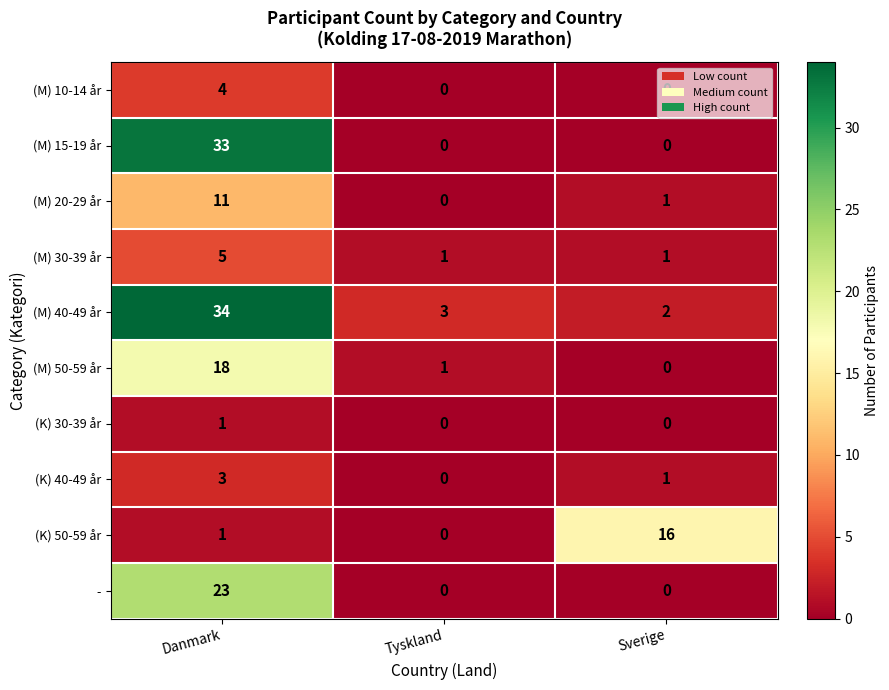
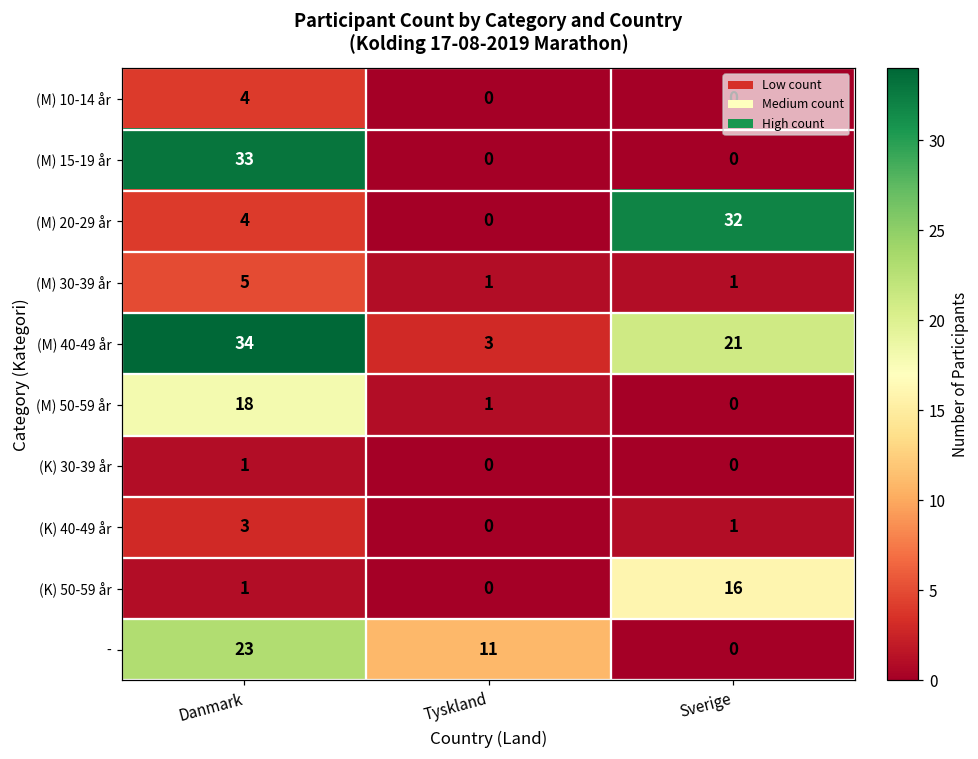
  {
    "(M) 10-14 år": {
      "Danmark": 4,
      "Tyskland": 0
    },
    "(M) 15-19 år": {
      "Danmark": 33,
      "Tyskland": 0,
      "Sverige": 0
    },
    "(M) 20-29 år": {
-     "Danmark": 11,
+     "Danmark": 4,
      "Tyskland": 0,
-     "Sverige": 1
+     "Sverige": 32
    },
    "(M) 30-39 år": {
      "Danmark": 5,
      "Tyskland": 1,
      "Sverige": 1
    },
    "(M) 40-49 år": {
      "Danmark": 34,
      "Tyskland": 3,
-     "Sverige": 2
+     "Sverige": 21
    },
    "(M) 50-59 år": {
      "Danmark": 18,
      "Tyskland": 1,
      "Sverige": 0
    },
    "(K) 30-39 år": {
      "Danmark": 1,
      "Tyskland": 0,
      "Sverige": 0
    },
    "(K) 40-49 år": {
      "Danmark": 3,
      "Tyskland": 0,
      "Sverige": 1
    },
    "(K) 50-59 år": {
      "Danmark": 1,
      "Tyskland": 0,
      "Sverige": 16
    },
    "-": {
      "Danmark": 23,
-     "Tyskland": 0,
+     "Tyskland": 11,
      "Sverige": 0
    }
  }
